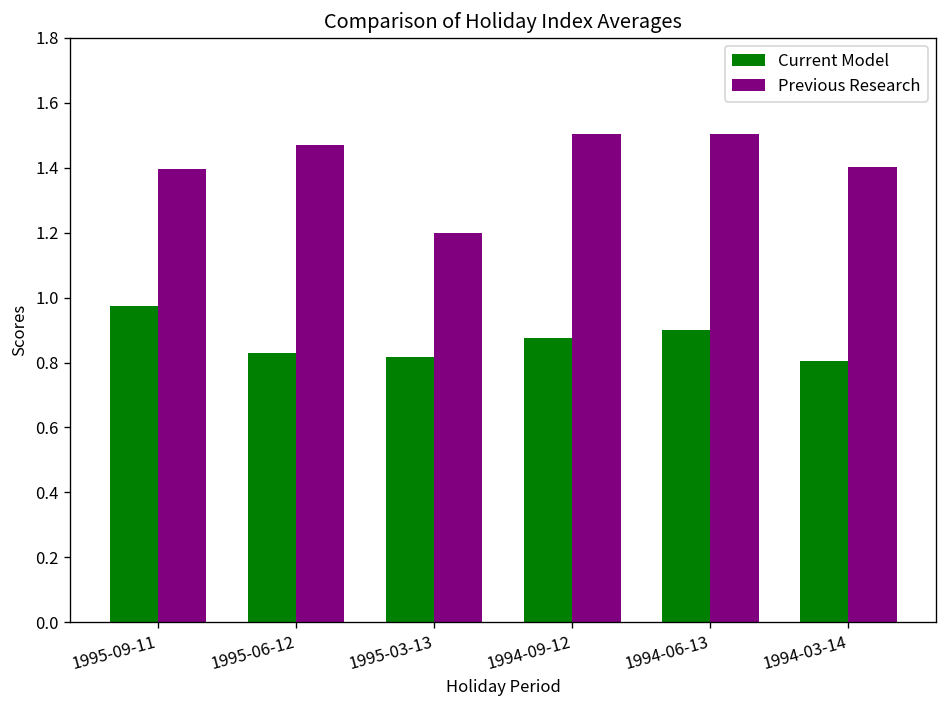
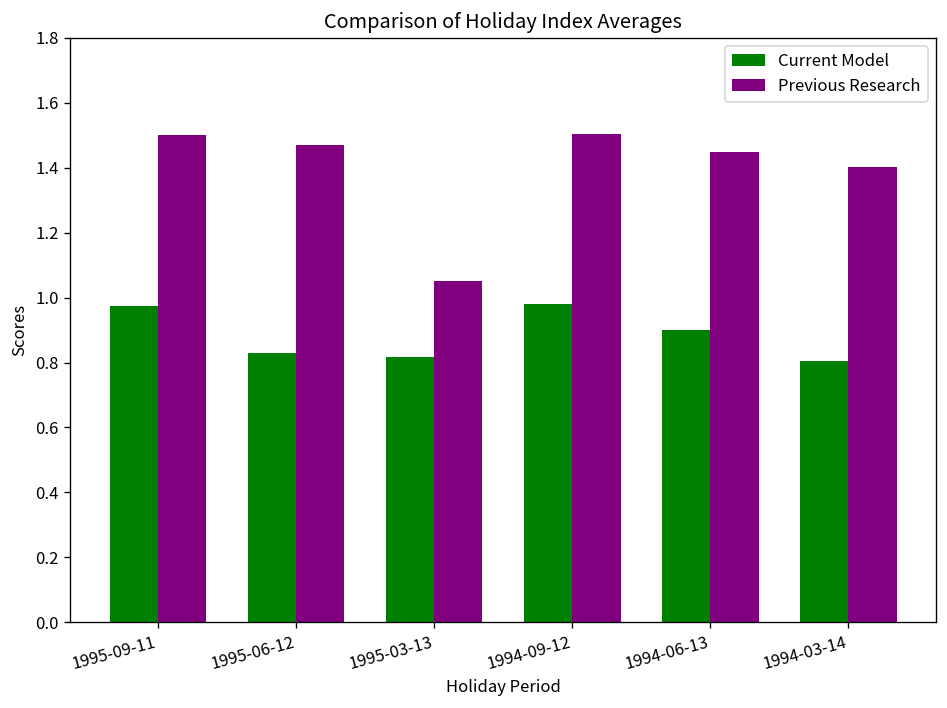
  {
    "Current Model": {
      "1995-09-11": 0.97,
      "1995-06-12": 0.83,
      "1995-03-13": 0.82,
-     "1994-09-12": 0.88,
+     "1994-09-12": 0.98,
      "1994-06-13": 0.90,
      "1994-03-14": 0.81
    },
    "Previous Research": {
-     "1995-09-11": 1.40,
+     "1995-09-11": 1.50,
      "1995-06-12": 1.47,
-     "1995-03-13": 1.20,
+     "1995-03-13": 1.05,
      "1994-09-12": 1.50,
-     "1994-06-13": 1.50,
+     "1994-06-13": 1.45,
      "1994-03-14": 1.40
    }
  }
